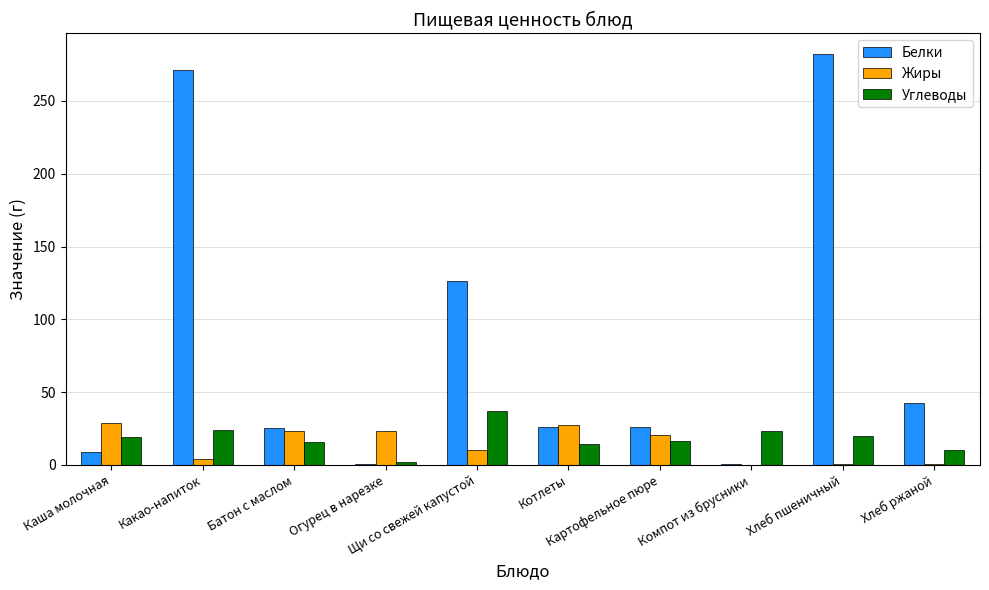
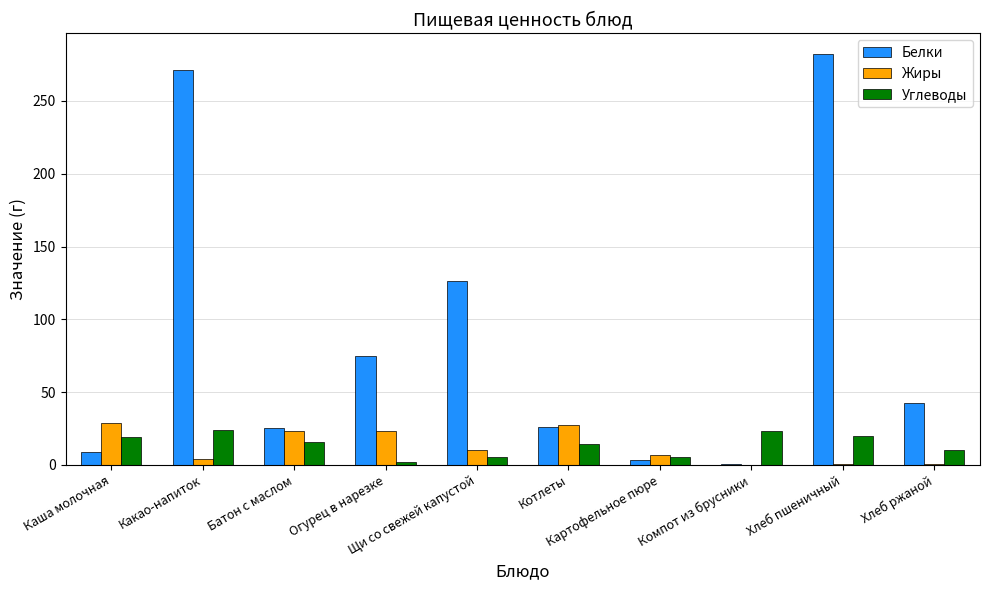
  {
    "Белки": {
      "Каша молочная": 9,
      "Какао-напиток": 272,
      "Батон с маслом": 26,
-     "Огурец в нарезке": 1,
+     "Огурец в нарезке": 75,
      "Щи со свежей капустой": 127,
      "Котлеты": 26,
-     "Картофельное пюре": 26,
+     "Картофельное пюре": 3,
      "Хлеб пшеничный": 282,
      "Хлеб ржаной": 43
    },
    "Жиры": {
      "Каша молочная": 29,
      "Какао-напиток": 4,
      "Батон с маслом": 23,
      "Огурец в нарезке": 24,
      "Щи со свежей капустой": 10,
      "Котлеты": 28,
-     "Картофельное пюре": 21,
+     "Картофельное пюре": 7,
      "Компот из брусники": 0
    },
    "Углеводы": {
      "Каша молочная": 19,
      "Какао-напиток": 24,
      "Батон с маслом": 16,
      "Огурец в нарезке": 2,
-     "Щи со свежей капустой": 37,
+     "Щи со свежей капустой": 6,
      "Котлеты": 14,
-     "Картофельное пюре": 16,
+     "Картофельное пюре": 6,
      "Компот из брусники": 23,
      "Хлеб пшеничный": 20,
      "Хлеб ржаной": 10
    }
  }
